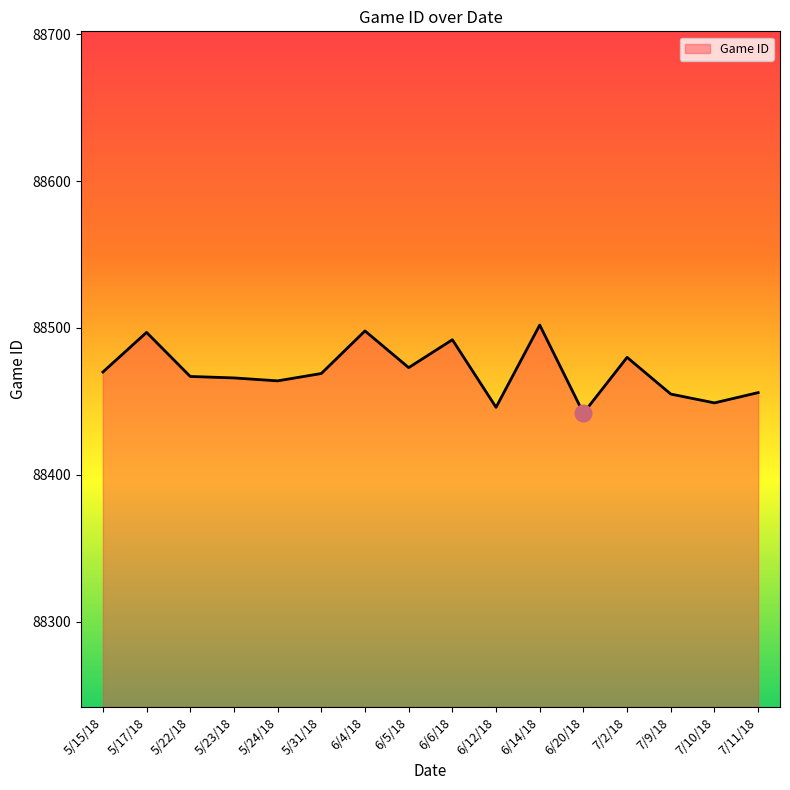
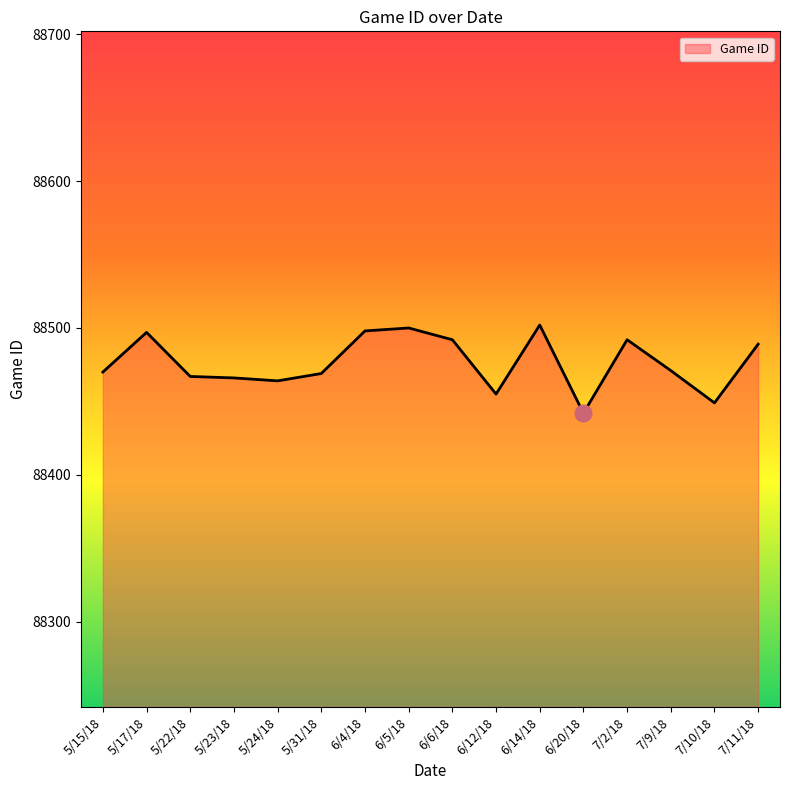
  {
    "Game ID": {
      "5/15/18": 88470,
      "5/17/18": 88497,
      "5/22/18": 88467,
      "5/23/18": 88466,
      "5/24/18": 88464,
      "5/31/18": 88469,
      "6/4/18": 88498,
-     "6/5/18": 88473,
+     "6/5/18": 88500,
      "6/6/18": 88492,
-     "6/12/18": 88446,
+     "6/12/18": 88455,
      "6/14/18": 88502,
-     "7/2/18": 88480,
-     "7/9/18": 88455,
+     "7/2/18": 88492,
+     "7/9/18": 88471,
      "7/10/18": 88449,
-     "7/11/18": 88456
+     "7/11/18": 88489
    }
  }
